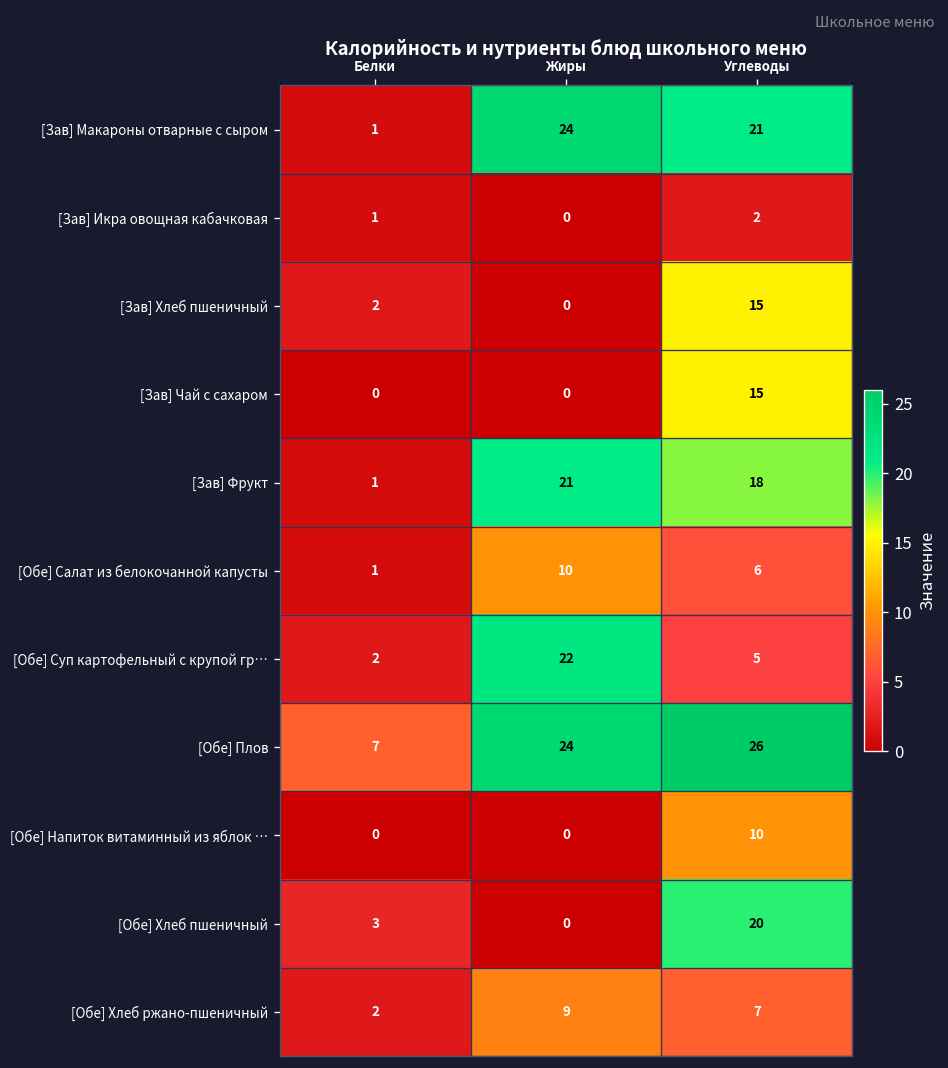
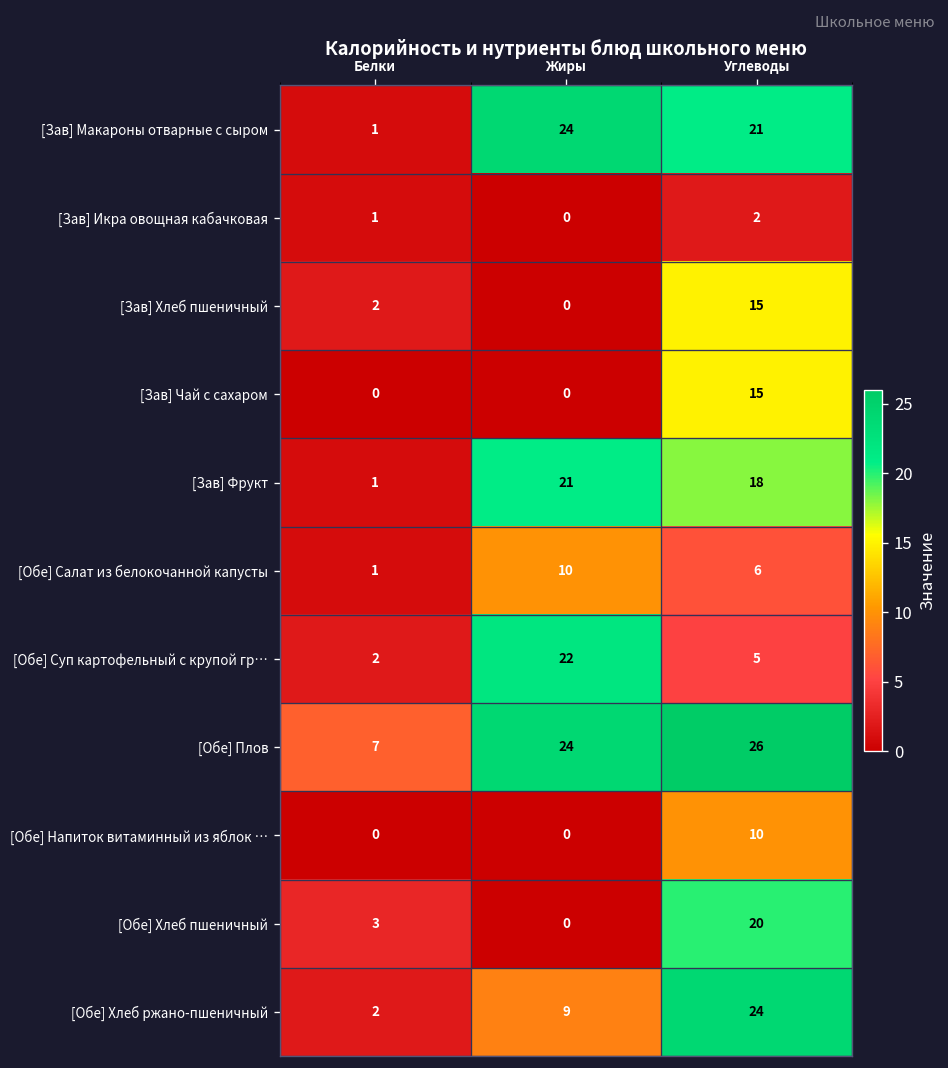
  {
    "[Зав] Макароны отварные с сыром": {
      "Белки": 1,
      "Жиры": 24,
      "Углеводы": 21
    },
    "[Зав] Икра овощная кабачковая": {
      "Белки": 1,
      "Жиры": 0,
      "Углеводы": 2
    },
    "[Зав] Хлеб пшеничный": {
      "Белки": 2,
      "Жиры": 0,
      "Углеводы": 15
    },
    "[Зав] Чай с сахаром": {
      "Белки": 0,
      "Жиры": 0,
      "Углеводы": 15
    },
    "[Зав] Фрукт": {
      "Белки": 1,
      "Жиры": 21,
      "Углеводы": 18
    },
    "[Обе] Салат из белокочанной капусты": {
      "Белки": 1,
      "Жиры": 10,
      "Углеводы": 6
    },
    "[Обе] Суп картофельный с крупой гр…": {
      "Белки": 2,
      "Жиры": 22,
      "Углеводы": 5
    },
    "[Обе] Плов": {
      "Белки": 7,
      "Жиры": 24,
      "Углеводы": 26
    },
    "[Обе] Напиток витаминный из яблок …": {
      "Белки": 0,
      "Жиры": 0,
      "Углеводы": 10
    },
    "[Обе] Хлеб пшеничный": {
      "Белки": 3,
      "Жиры": 0,
      "Углеводы": 20
    },
    "[Обе] Хлеб ржано-пшеничный": {
      "Белки": 2,
      "Жиры": 9,
-     "Углеводы": 7
+     "Углеводы": 24
    }
  }
